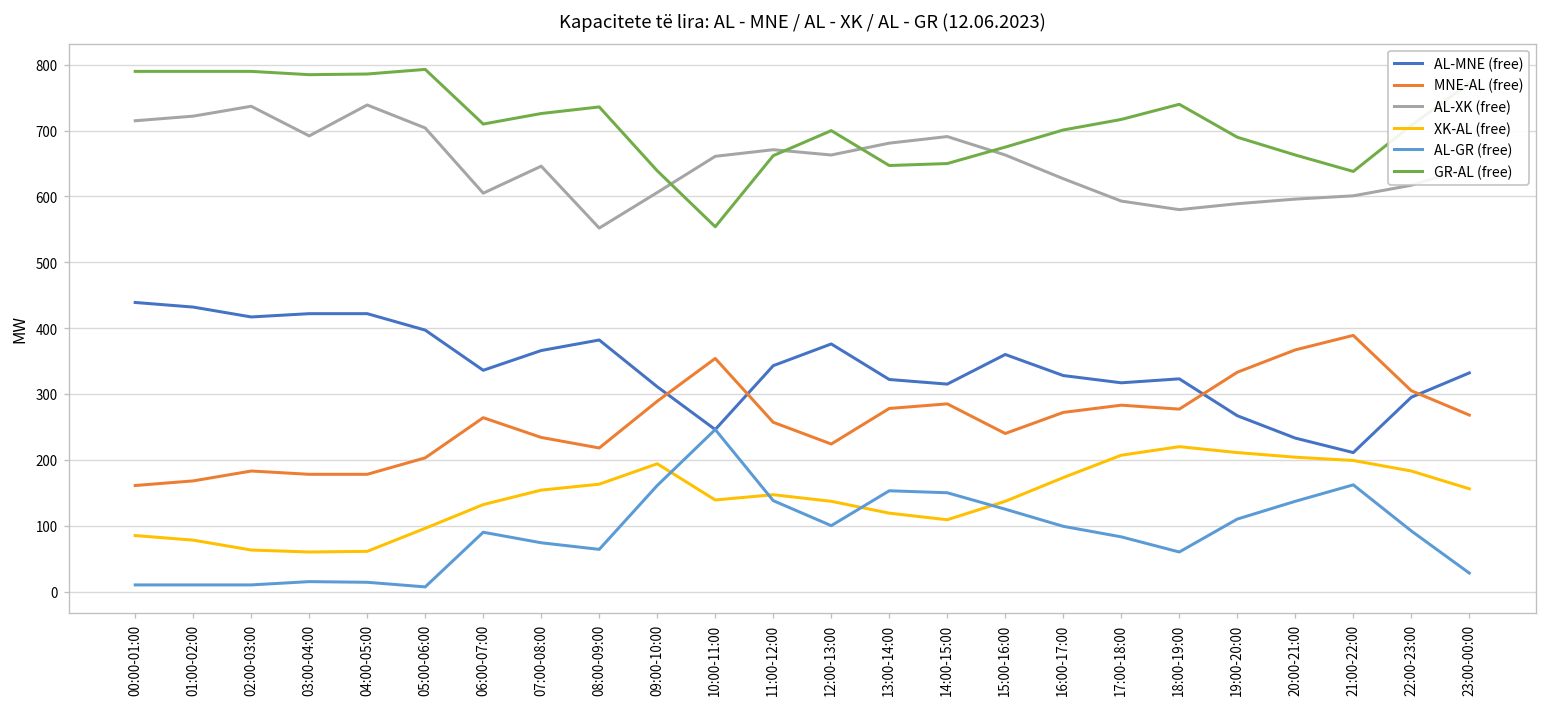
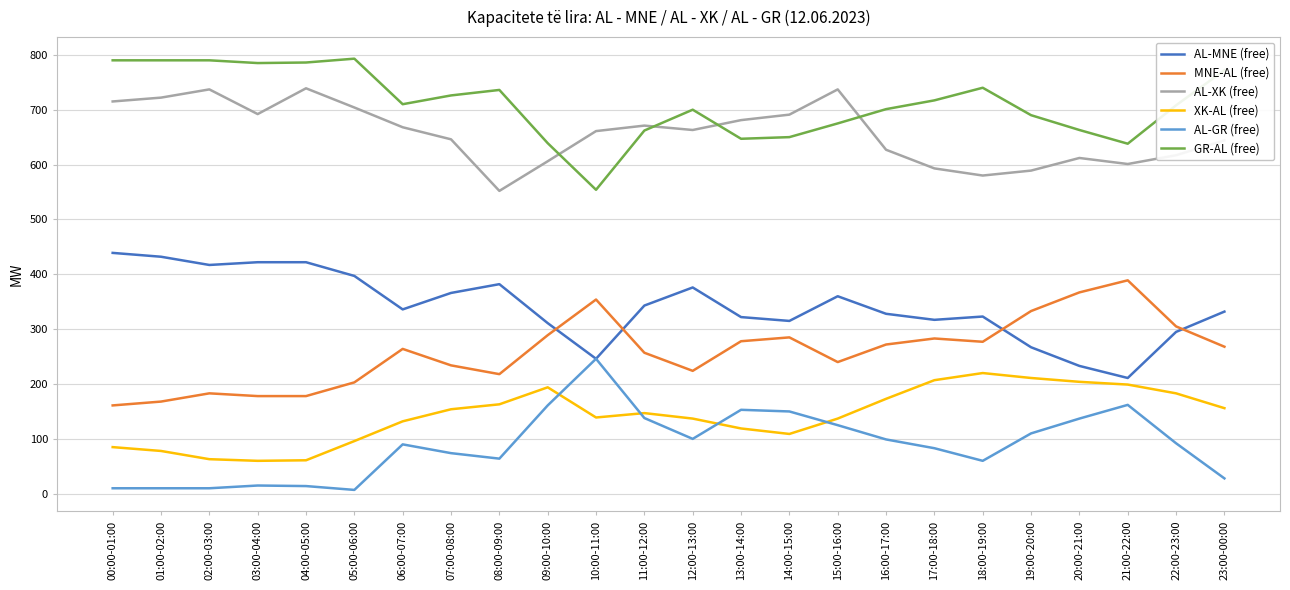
  {
    "MNE-AL (free)": {
      "00:00-01:00": 160,
      "01:00-02:00": 170,
      "02:00-03:00": 180,
      "03:00-04:00": 180,
      "04:00-05:00": 180,
      "05:00-06:00": 200,
      "06:00-07:00": 260,
      "07:00-08:00": 230,
      "08:00-09:00": 220,
      "09:00-10:00": 290,
      "10:00-11:00": 350,
      "11:00-12:00": 260,
      "12:00-13:00": 220,
      "13:00-14:00": 280,
      "14:00-15:00": 290,
      "15:00-16:00": 240,
      "16:00-17:00": 270,
      "17:00-18:00": 280,
      "18:00-19:00": 280,
      "19:00-20:00": 330,
      "20:00-21:00": 370,
      "21:00-22:00": 390,
      "22:00-23:00": 310,
      "23:00-00:00": 270
    },
    "AL-XK (free)": {
      "00:00-01:00": 720,
      "01:00-02:00": 720,
      "02:00-03:00": 740,
      "03:00-04:00": 690,
      "04:00-05:00": 740,
      "05:00-06:00": 700,
-     "06:00-07:00": 610,
+     "06:00-07:00": 670,
      "07:00-08:00": 650,
      "08:00-09:00": 550,
      "09:00-10:00": 610,
      "10:00-11:00": 660,
      "11:00-12:00": 670,
      "12:00-13:00": 660,
      "13:00-14:00": 680,
      "14:00-15:00": 690,
-     "15:00-16:00": 660,
+     "15:00-16:00": 740,
      "16:00-17:00": 630,
      "17:00-18:00": 590,
      "18:00-19:00": 580,
      "19:00-20:00": 590,
-     "20:00-21:00": 600,
+     "20:00-21:00": 610,
      "21:00-22:00": 600
    },
    "XK-AL (free)": {
      "00:00-01:00": 90,
      "01:00-02:00": 80,
      "02:00-03:00": 60,
      "03:00-04:00": 60,
      "04:00-05:00": 60,
      "05:00-06:00": 100,
      "06:00-07:00": 130,
      "07:00-08:00": 150,
      "08:00-09:00": 160,
      "09:00-10:00": 190,
      "10:00-11:00": 140,
      "11:00-12:00": 150,
      "12:00-13:00": 140,
      "13:00-14:00": 120,
      "14:00-15:00": 110,
      "15:00-16:00": 140,
      "16:00-17:00": 170,
      "17:00-18:00": 210,
      "18:00-19:00": 220,
      "19:00-20:00": 210,
      "20:00-21:00": 200,
      "21:00-22:00": 200,
      "22:00-23:00": 180,
      "23:00-00:00": 160
    },
    "GR-AL (free)": {
      "00:00-01:00": 790,
      "01:00-02:00": 790,
      "02:00-03:00": 790,
      "03:00-04:00": 790,
      "04:00-05:00": 790,
      "05:00-06:00": 790,
      "06:00-07:00": 710,
      "07:00-08:00": 730,
      "08:00-09:00": 740,
      "09:00-10:00": 640,
      "10:00-11:00": 550,
      "11:00-12:00": 660,
      "12:00-13:00": 700,
      "13:00-14:00": 650,
      "14:00-15:00": 650,
      "15:00-16:00": 680,
      "16:00-17:00": 700,
      "17:00-18:00": 720,
      "18:00-19:00": 740,
      "19:00-20:00": 690,
      "20:00-21:00": 660,
      "21:00-22:00": 640
    }
  }
